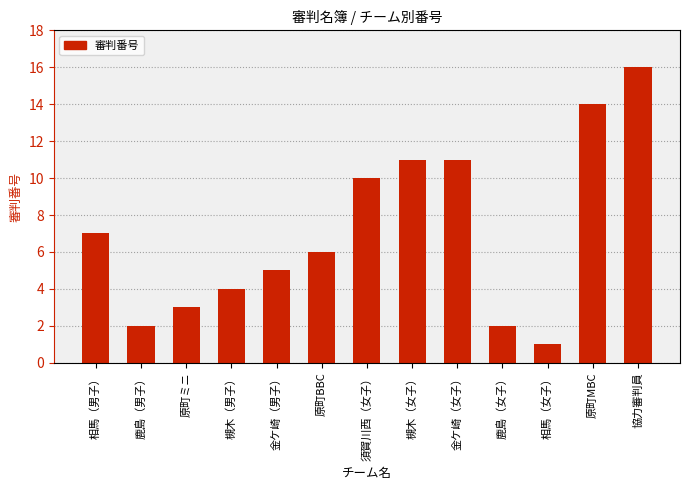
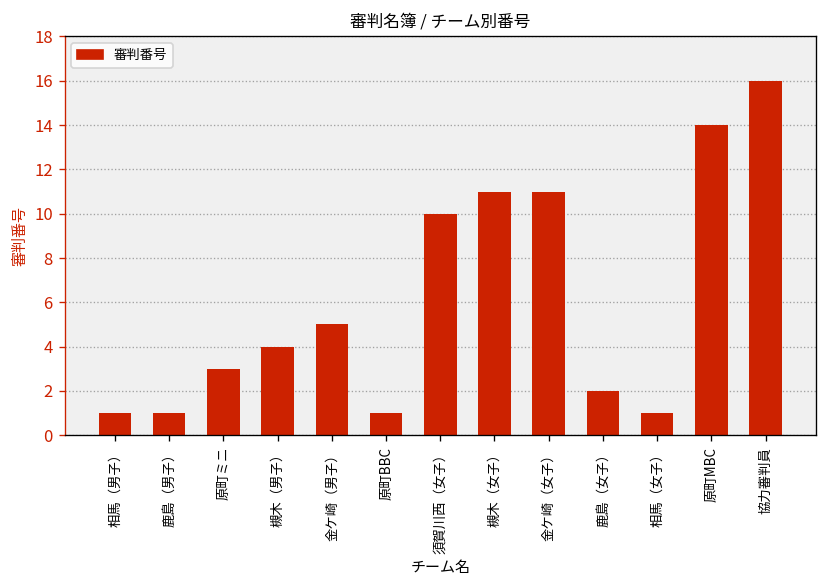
  {
-   "相馬（男子）": 7,
-   "鹿島（男子）": 2,
+   "相馬（男子）": 1,
+   "鹿島（男子）": 1,
    "原町ミニ": 3,
    "槻木（男子）": 4,
    "金ケ崎（男子）": 5,
-   "原町BBC": 6,
+   "原町BBC": 1,
    "須賀川西（女子）": 10,
    "槻木（女子）": 11,
    "金ケ崎（女子）": 11,
    "鹿島（女子）": 2,
    "相馬（女子）": 1,
    "原町MBC": 14,
    "協力審判員": 16
  }
